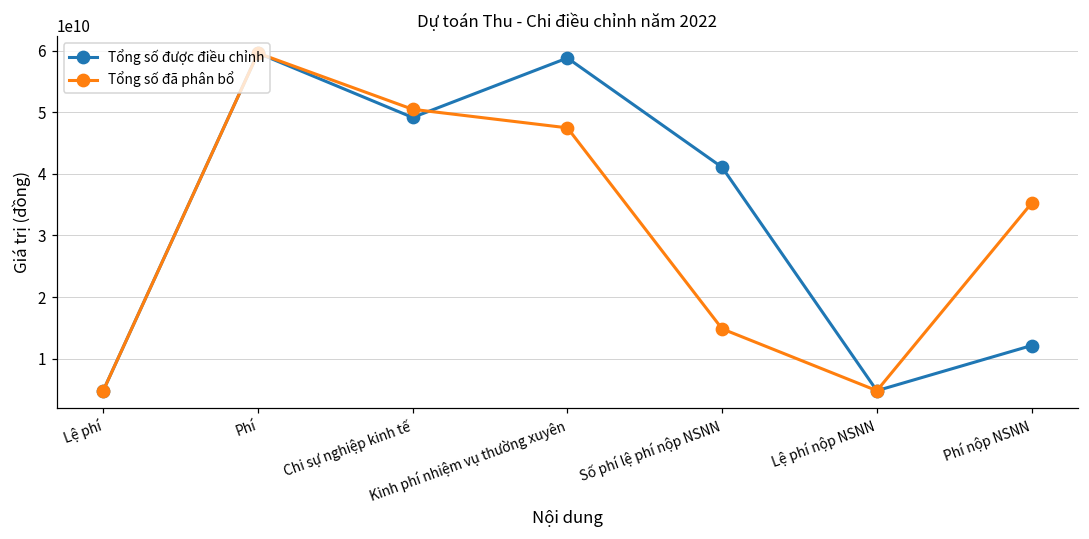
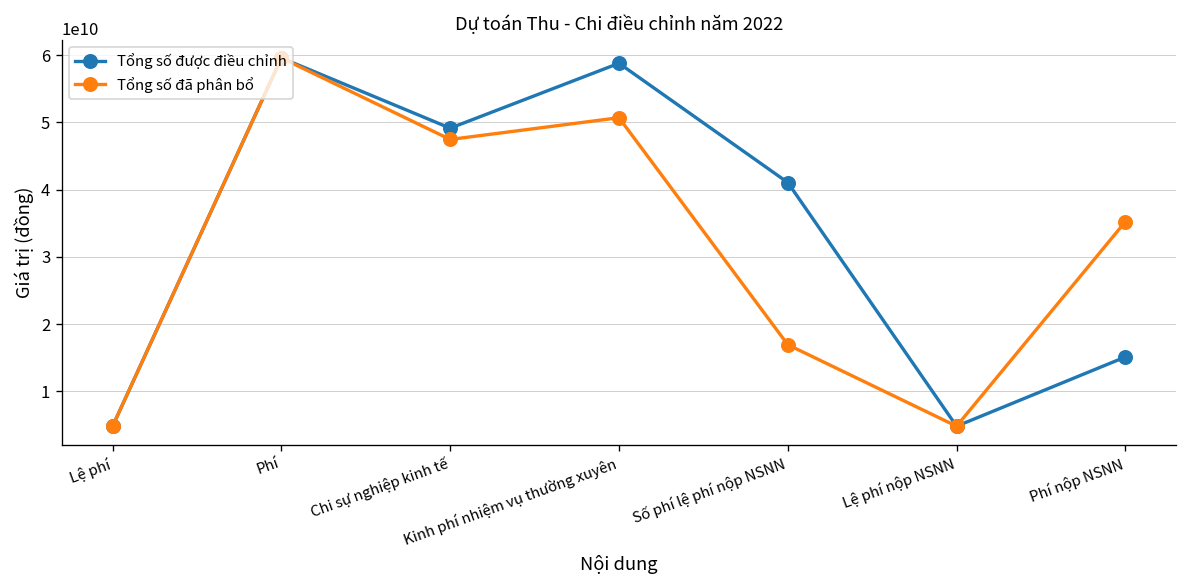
  {
    "Tổng số được điều chỉnh": {
      "Chi sự nghiệp kinh tế": 49000000000,
      "Kinh phí nhiệm vụ thường xuyên": 59000000000,
      "Số phí lệ phí nộp NSNN": 41000000000,
-     "Phí nộp NSNN": 12000000000
+     "Phí nộp NSNN": 15000000000
    },
    "Tổng số đã phân bổ": {
-     "Chi sự nghiệp kinh tế": 50000000000,
-     "Kinh phí nhiệm vụ thường xuyên": 47000000000,
-     "Số phí lệ phí nộp NSNN": 15000000000,
+     "Chi sự nghiệp kinh tế": 47000000000,
+     "Kinh phí nhiệm vụ thường xuyên": 51000000000,
+     "Số phí lệ phí nộp NSNN": 17000000000,
      "Phí nộp NSNN": 35000000000
    }
  }
